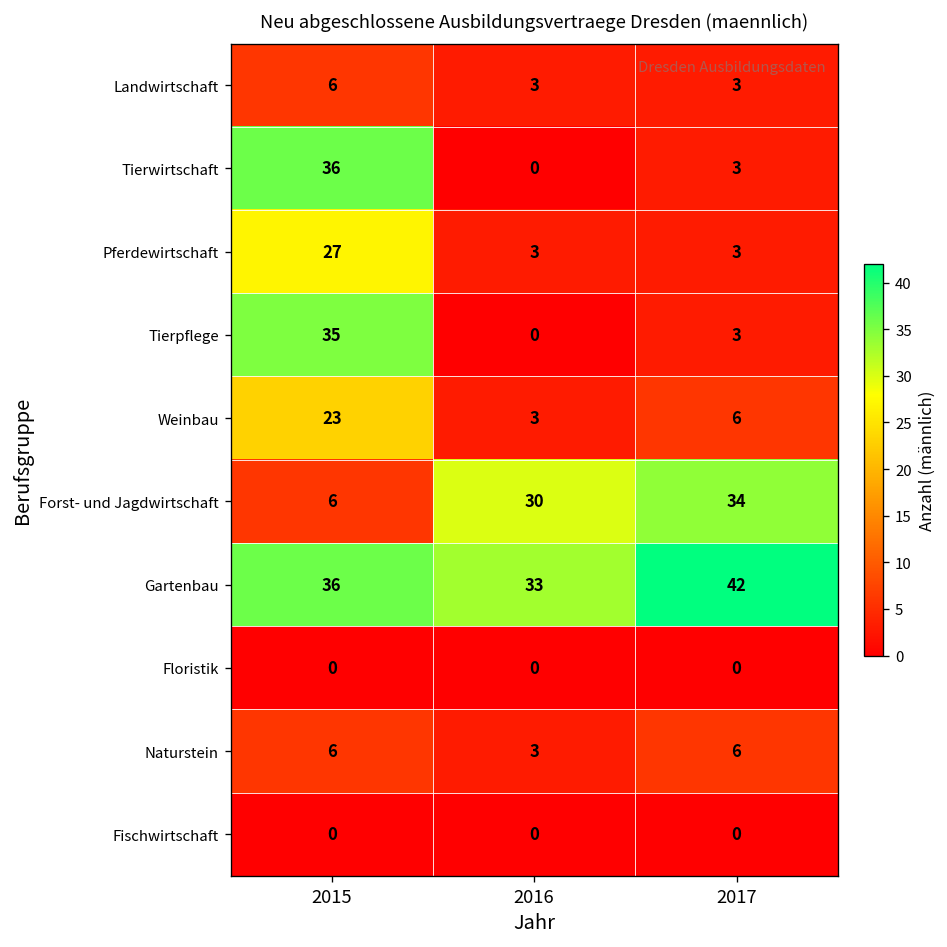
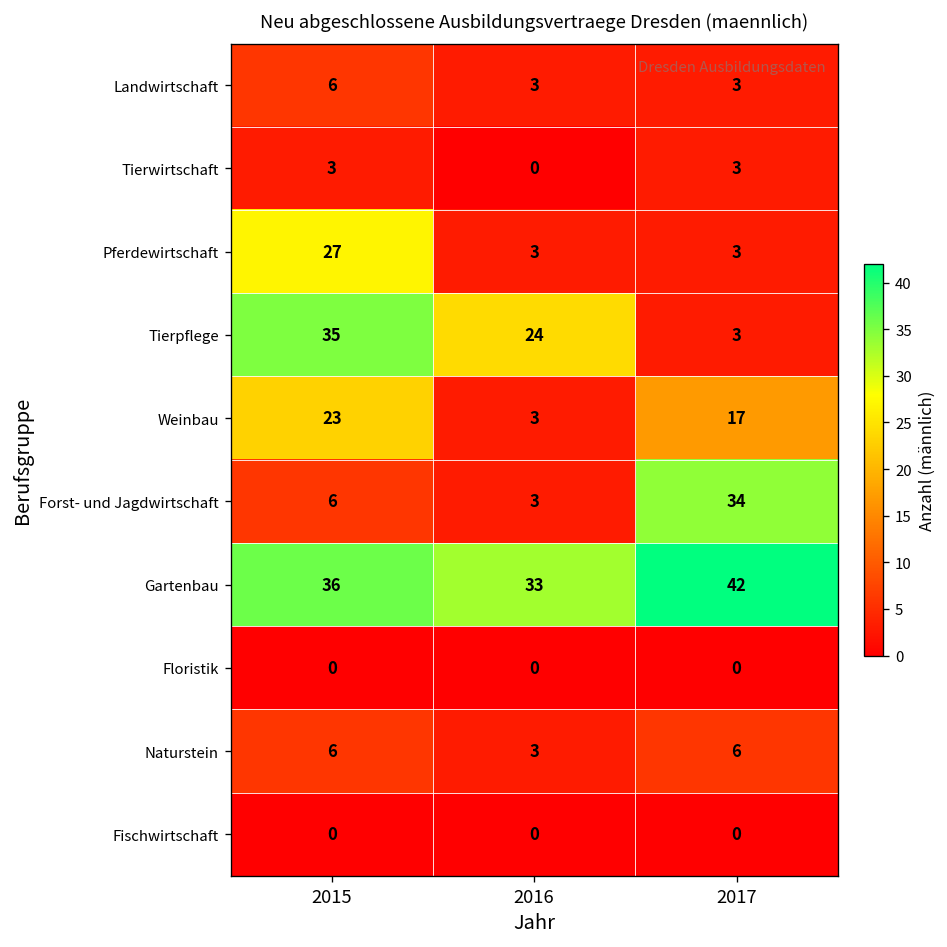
  {
    "Landwirtschaft": {
      "2015": 6,
      "2016": 3
    },
    "Tierwirtschaft": {
-     "2015": 36,
+     "2015": 3,
      "2016": 0,
      "2017": 3
    },
    "Pferdewirtschaft": {
      "2015": 27,
      "2016": 3,
      "2017": 3
    },
    "Tierpflege": {
      "2015": 35,
-     "2016": 0,
+     "2016": 24,
      "2017": 3
    },
    "Weinbau": {
      "2015": 23,
      "2016": 3,
-     "2017": 6
+     "2017": 17
    },
    "Forst- und Jagdwirtschaft": {
      "2015": 6,
-     "2016": 30,
+     "2016": 3,
      "2017": 34
    },
    "Gartenbau": {
      "2015": 36,
      "2016": 33,
      "2017": 42
    },
    "Floristik": {
      "2015": 0,
      "2016": 0,
      "2017": 0
    },
    "Naturstein": {
      "2015": 6,
      "2016": 3,
      "2017": 6
    },
    "Fischwirtschaft": {
      "2015": 0,
      "2016": 0,
      "2017": 0
    }
  }
